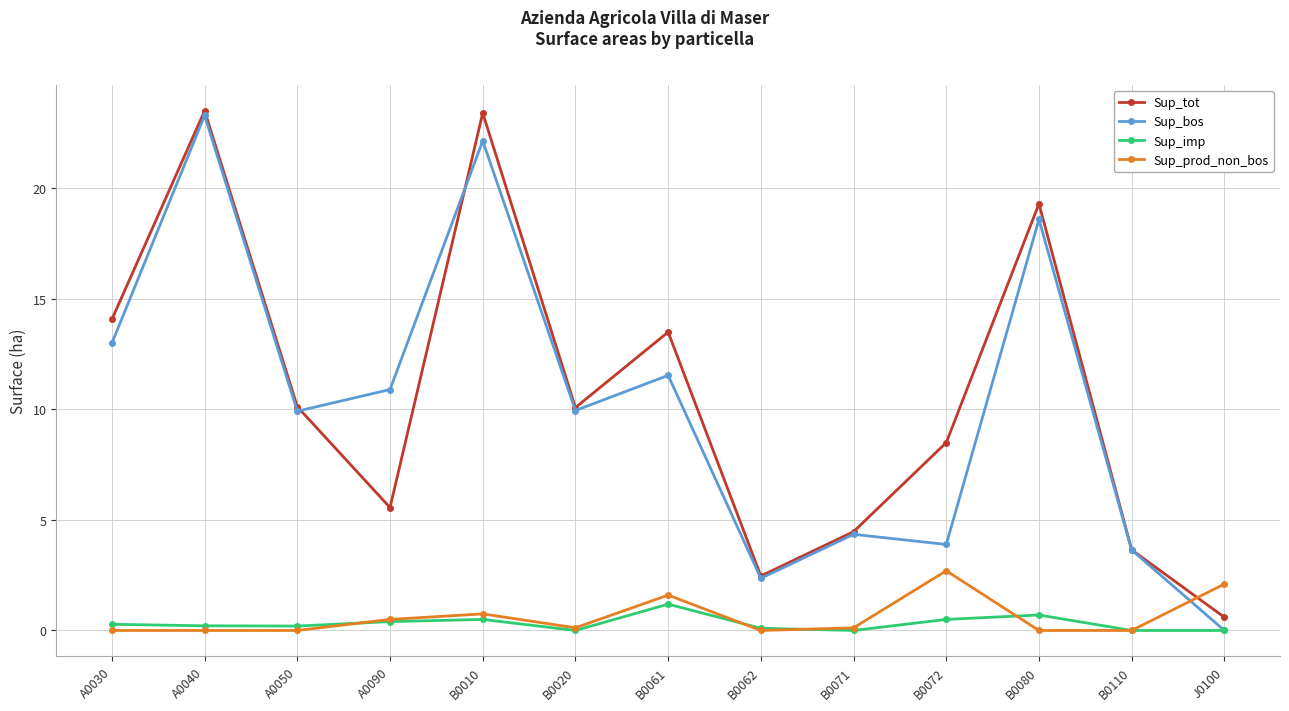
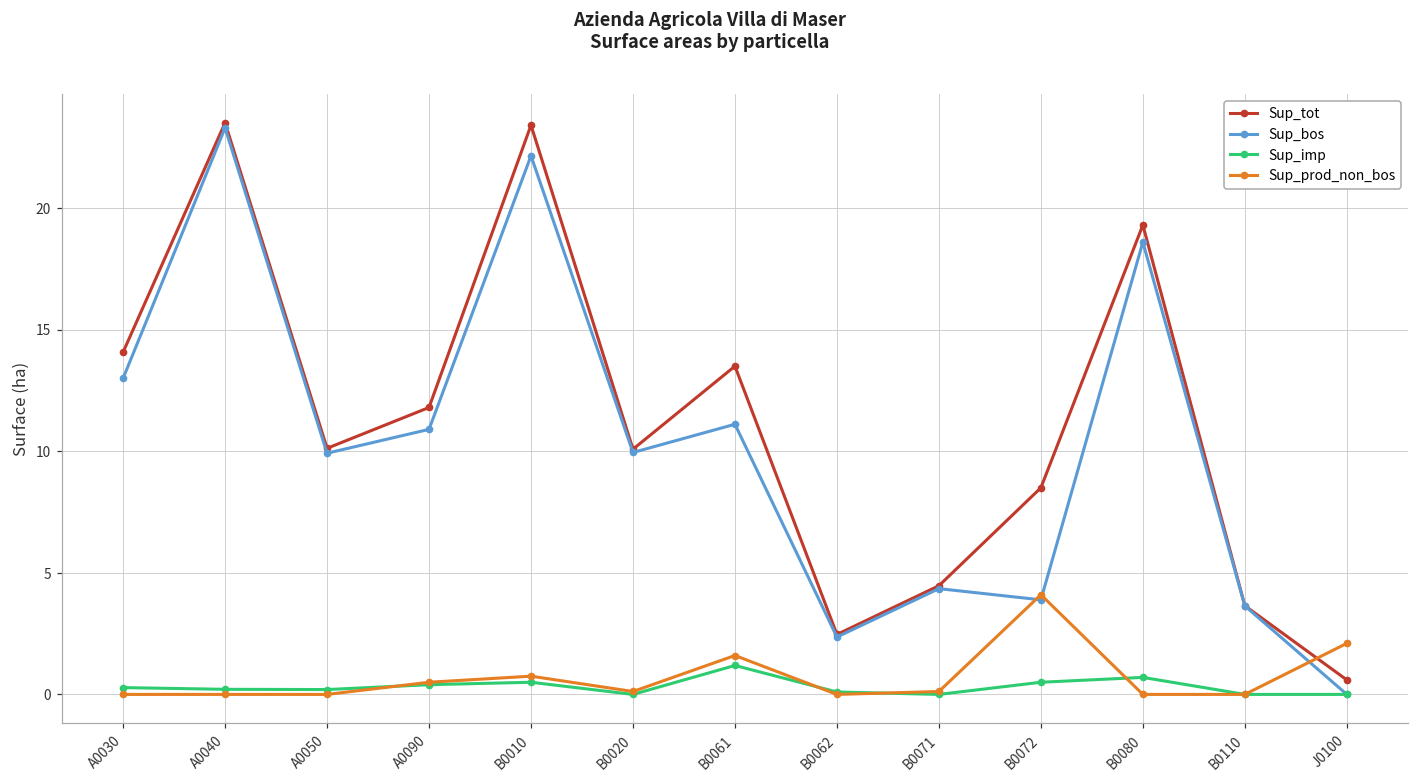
  {
    "Sup_tot": {
      "A0030": 14.1,
      "A0040": 23.5,
      "A0050": 10.1,
-     "A0090": 5.6,
+     "A0090": 11.8,
      "B0010": 23.4,
      "B0020": 10.1,
      "B0061": 13.5,
      "B0071": 4.5,
      "B0072": 8.5,
      "B0080": 19.3,
      "J0100": 0.6
    },
    "Sup_bos": {
      "A0030": 13.0,
      "A0040": 23.3,
      "A0050": 9.9,
      "A0090": 10.9,
      "B0010": 22.2,
      "B0020": 10.0,
-     "B0061": 11.5,
+     "B0061": 11.1,
      "B0071": 4.4,
      "B0072": 3.9,
      "B0080": 18.6
    },
    "Sup_imp": {
      "A0030": 0.3,
      "A0040": 0.2,
      "A0050": 0.2,
      "B0010": 0.5,
      "B0020": 0.0,
      "B0061": 1.2,
      "B0071": 0.0,
      "B0072": 0.5,
      "B0080": 0.7
    },
    "Sup_prod_non_bos": {
      "A0030": 0.0,
      "A0040": 0.0,
      "A0050": 0.0,
      "B0010": 0.8,
      "B0020": 0.1,
      "B0061": 1.6,
      "B0071": 0.1,
-     "B0072": 2.7,
+     "B0072": 4.1,
      "B0080": 0.0,
      "J0100": 2.1
    }
  }
